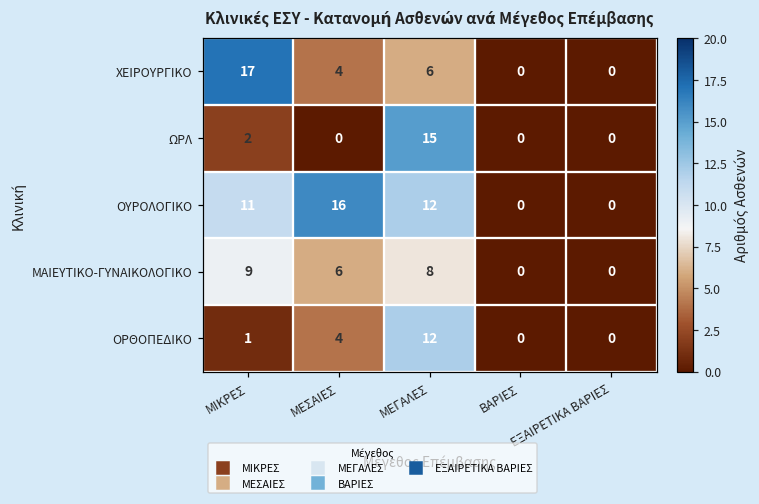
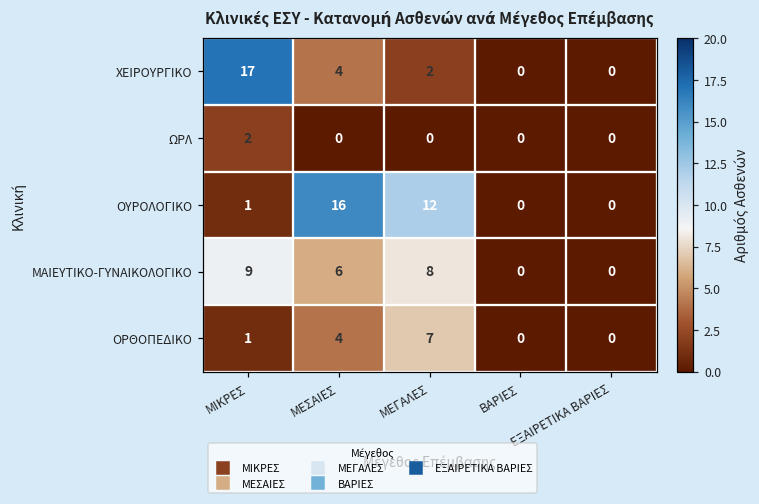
  {
    "ΧΕΙΡΟΥΡΓΙΚΟ": {
      "ΜΙΚΡΕΣ": 17,
      "ΜΕΣΑΙΕΣ": 4,
-     "ΜΕΓΑΛΕΣ": 6,
+     "ΜΕΓΑΛΕΣ": 2,
      "ΒΑΡΙΕΣ": 0,
      "ΕΞΑΙΡΕΤΙΚΑ ΒΑΡΙΕΣ": 0
    },
    "ΩΡΛ": {
      "ΜΙΚΡΕΣ": 2,
      "ΜΕΣΑΙΕΣ": 0,
-     "ΜΕΓΑΛΕΣ": 15,
+     "ΜΕΓΑΛΕΣ": 0,
      "ΒΑΡΙΕΣ": 0,
      "ΕΞΑΙΡΕΤΙΚΑ ΒΑΡΙΕΣ": 0
    },
    "ΟΥΡΟΛΟΓΙΚΟ": {
-     "ΜΙΚΡΕΣ": 11,
+     "ΜΙΚΡΕΣ": 1,
      "ΜΕΣΑΙΕΣ": 16,
      "ΜΕΓΑΛΕΣ": 12,
      "ΒΑΡΙΕΣ": 0,
      "ΕΞΑΙΡΕΤΙΚΑ ΒΑΡΙΕΣ": 0
    },
    "ΜΑΙΕΥΤΙΚΟ-ΓΥΝΑΙΚΟΛΟΓΙΚΟ": {
      "ΜΙΚΡΕΣ": 9,
      "ΜΕΣΑΙΕΣ": 6,
      "ΜΕΓΑΛΕΣ": 8,
      "ΒΑΡΙΕΣ": 0,
      "ΕΞΑΙΡΕΤΙΚΑ ΒΑΡΙΕΣ": 0
    },
    "ΟΡΘΟΠΕΔΙΚΟ": {
      "ΜΙΚΡΕΣ": 1,
      "ΜΕΣΑΙΕΣ": 4,
-     "ΜΕΓΑΛΕΣ": 12,
+     "ΜΕΓΑΛΕΣ": 7,
      "ΒΑΡΙΕΣ": 0,
      "ΕΞΑΙΡΕΤΙΚΑ ΒΑΡΙΕΣ": 0
    }
  }
